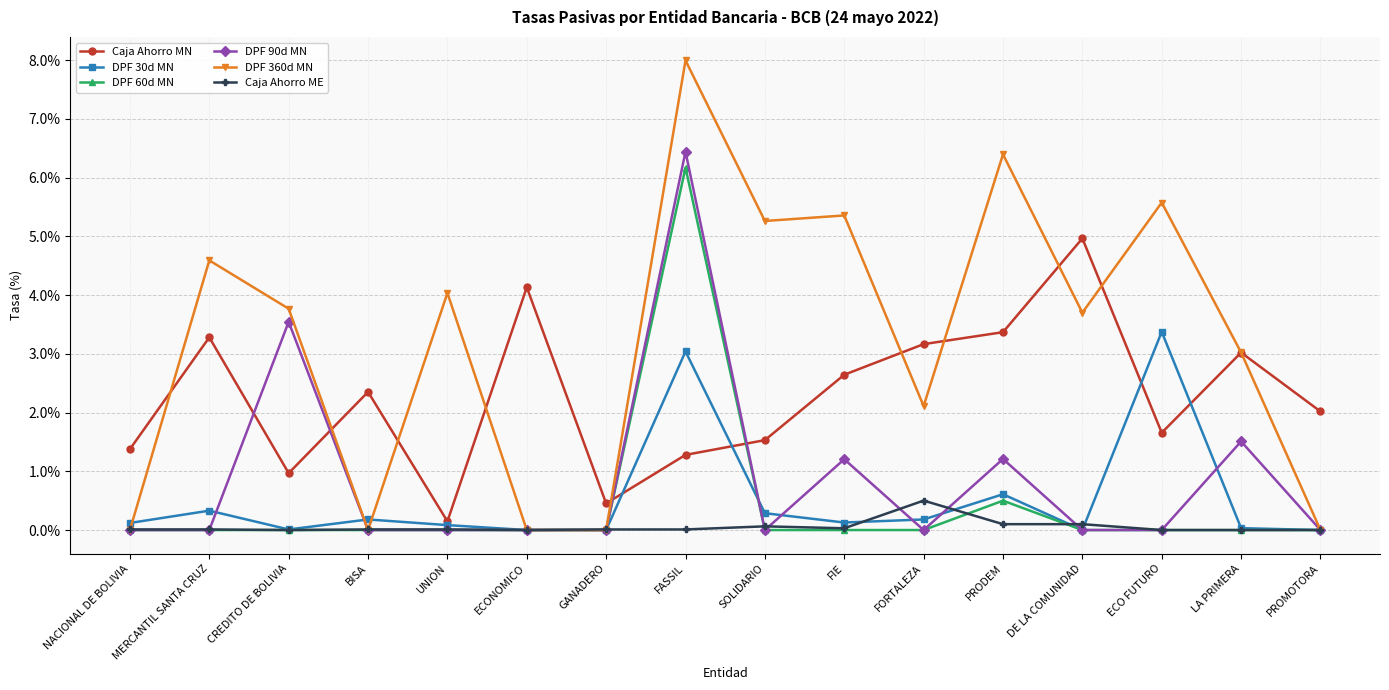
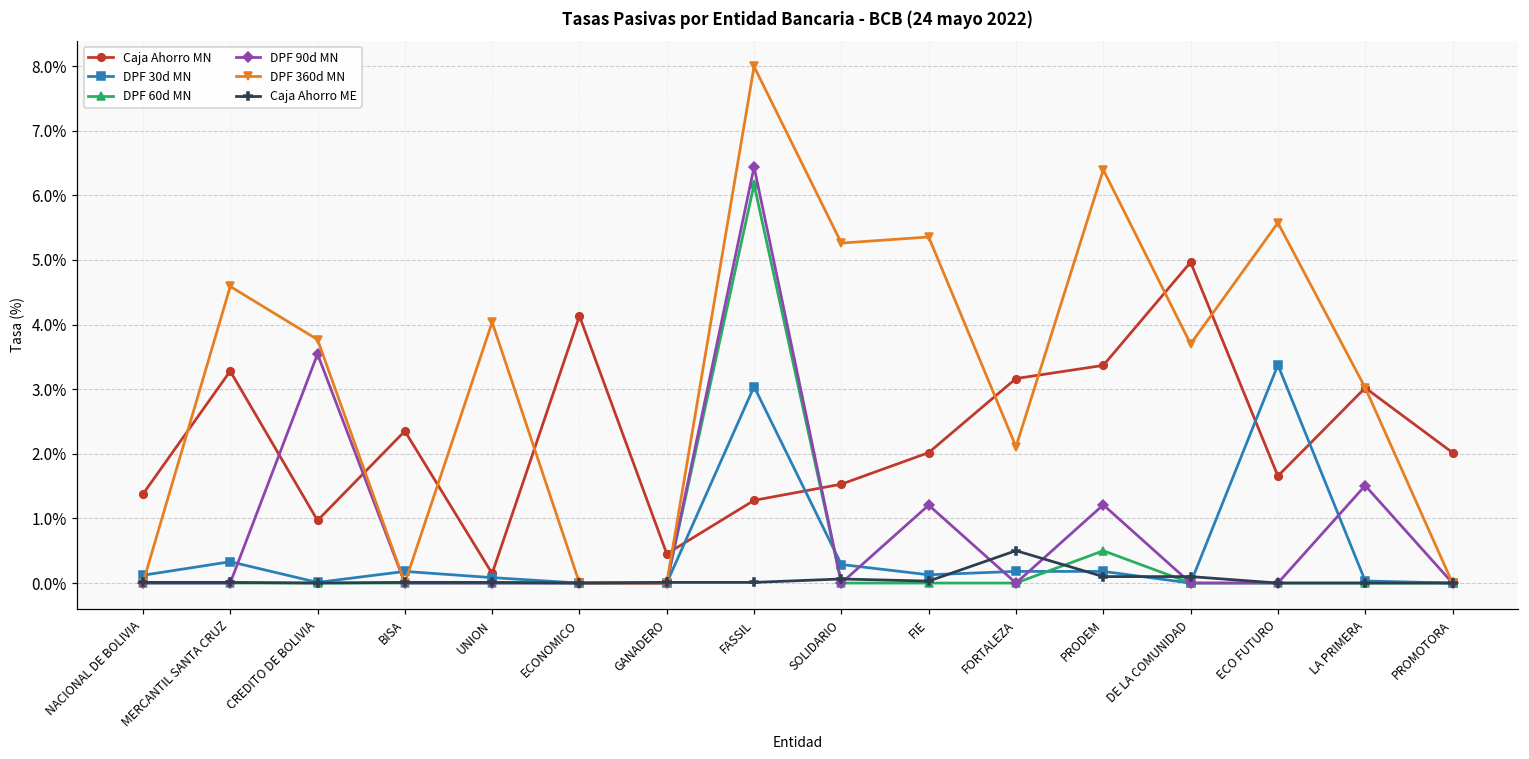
  {
    "Caja Ahorro MN": {
      "NACIONAL DE BOLIVIA": "1.4%",
      "MERCANTIL SANTA CRUZ": "3.3%",
      "CREDITO DE BOLIVIA": "1.0%",
      "BISA": "2.4%",
      "UNION": "0.1%",
      "ECONOMICO": "4.1%",
      "GANADERO": "0.5%",
      "FASSIL": "1.3%",
      "SOLIDARIO": "1.5%",
-     "FIE": "2.6%",
+     "FIE": "2.0%",
      "FORTALEZA": "3.2%",
      "PRODEM": "3.4%",
      "DE LA COMUNIDAD": "5.0%",
      "ECO FUTURO": "1.7%",
      "PROMOTORA": "2.0%"
    },
    "DPF 30d MN": {
      "NACIONAL DE BOLIVIA": "0.1%",
      "MERCANTIL SANTA CRUZ": "0.3%",
      "BISA": "0.2%",
      "UNION": "0.1%",
      "FASSIL": "3.0%",
      "SOLIDARIO": "0.3%",
      "FIE": "0.1%",
      "FORTALEZA": "0.2%",
-     "PRODEM": "0.6%",
+     "PRODEM": "0.2%",
      "ECO FUTURO": "3.4%"
    },
    "DPF 60d MN": {
      "FASSIL": "6.2%",
      "PRODEM": "0.5%"
    },
    "DPF 90d MN": {
      "CREDITO DE BOLIVIA": "3.5%",
      "FASSIL": "6.4%",
      "FIE": "1.2%",
      "PRODEM": "1.2%",
      "LA PRIMERA": "1.5%"
    },
    "DPF 360d MN": {
      "MERCANTIL SANTA CRUZ": "4.6%",
      "CREDITO DE BOLIVIA": "3.8%",
      "UNION": "4.0%",
      "FASSIL": "8.0%",
      "SOLIDARIO": "5.3%",
      "FIE": "5.4%",
      "FORTALEZA": "2.1%",
      "PRODEM": "6.4%",
      "DE LA COMUNIDAD": "3.7%",
      "ECO FUTURO": "5.6%"
    },
    "Caja Ahorro ME": {
      "FASSIL": "0.0%",
      "SOLIDARIO": "0.1%",
      "FORTALEZA": "0.5%",
      "PRODEM": "0.1%",
      "DE LA COMUNIDAD": "0.1%"
    }
  }
